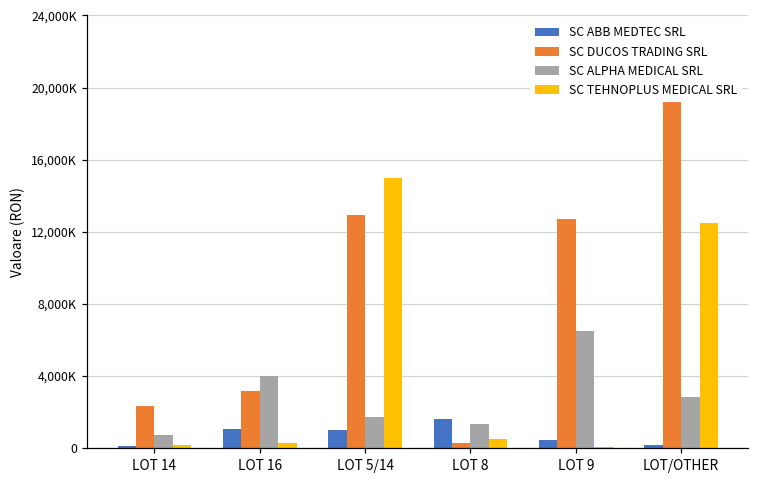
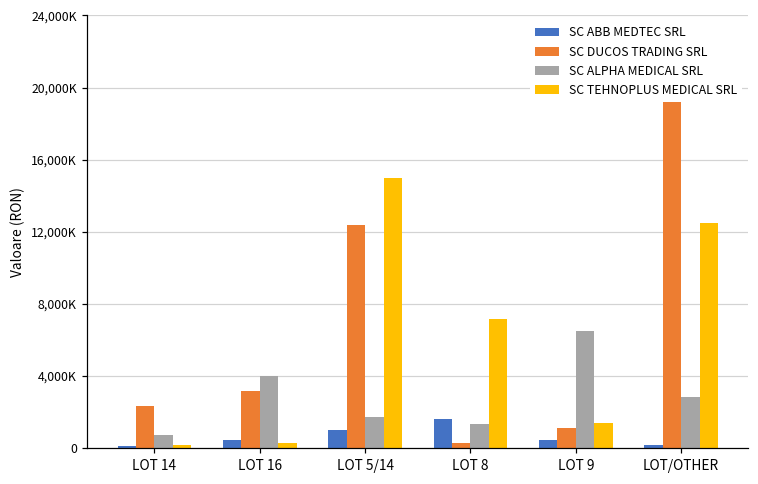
  {
    "SC ABB MEDTEC SRL": {
-     "LOT 16": "1,000,000",
+     "LOT 16": "500,000",
      "LOT 5/14": "1,000,000",
      "LOT 8": "1,600,000",
      "LOT 9": "500,000"
    },
    "SC DUCOS TRADING SRL": {
      "LOT 14": "2,300,000",
      "LOT 16": "3,200,000",
-     "LOT 5/14": "12,900,000",
+     "LOT 5/14": "12,400,000",
      "LOT 8": "300,000",
-     "LOT 9": "12,700,000"
+     "LOT 9": "1,100,000"
    },
    "SC ALPHA MEDICAL SRL": {
      "LOT 14": "700,000",
      "LOT 16": "4,000,000",
      "LOT 5/14": "1,700,000",
      "LOT 8": "1,300,000",
      "LOT 9": "6,500,000",
      "LOT/OTHER": "2,800,000"
    },
    "SC TEHNOPLUS MEDICAL SRL": {
      "LOT 14": "200,000",
      "LOT 16": "300,000",
      "LOT 5/14": "15,000,000",
-     "LOT 8": "500,000",
-     "LOT 9": "100,000",
+     "LOT 8": "7,100,000",
+     "LOT 9": "1,400,000",
      "LOT/OTHER": "12,500,000"
    }
  }
